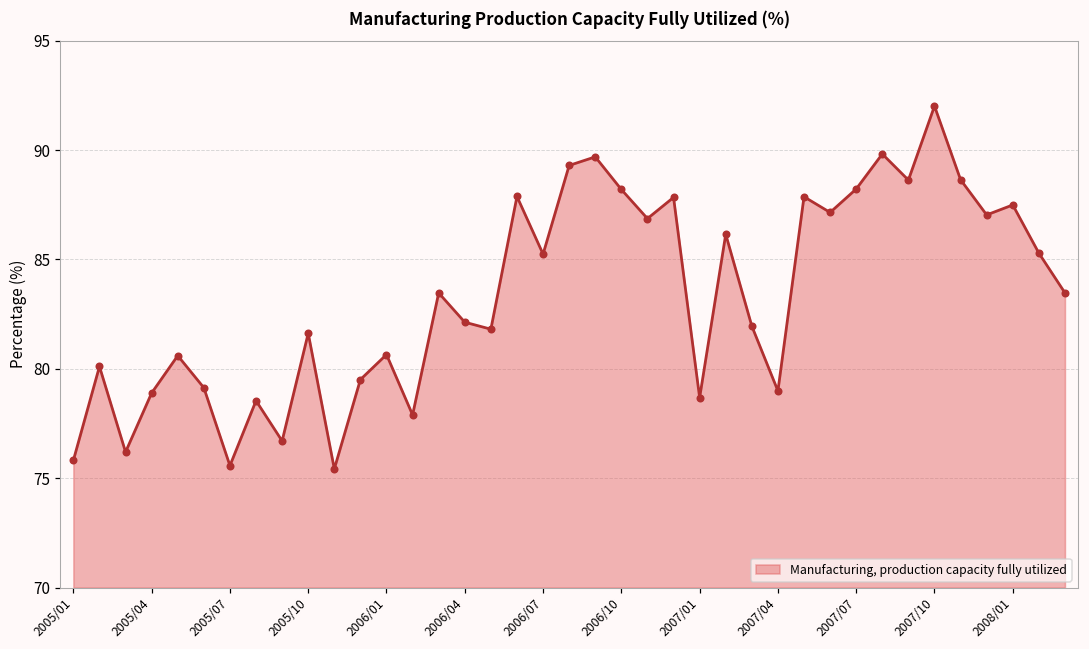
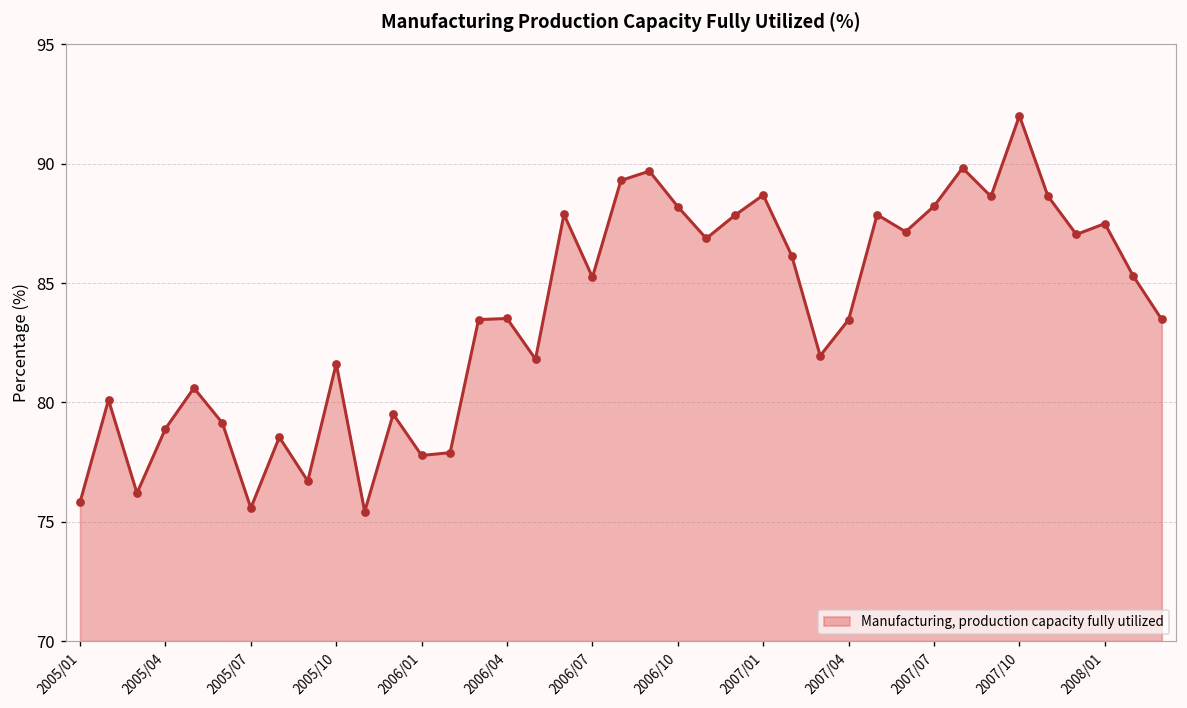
  {
    "2005/01": 75.8,
    "2005/04": 78.9,
    "2005/07": 75.6,
    "2005/10": 81.6,
-   "2006/01": 80.7,
-   "2006/04": 82.1,
+   "2006/01": 77.8,
+   "2006/04": 83.5,
    "2006/07": 85.2,
    "2006/10": 88.2,
-   "2007/01": 78.7,
-   "2007/04": 79.0,
+   "2007/01": 88.7,
+   "2007/04": 83.5,
    "2007/07": 88.2,
    "2007/10": 92.0,
    "2008/01": 87.5
  }
